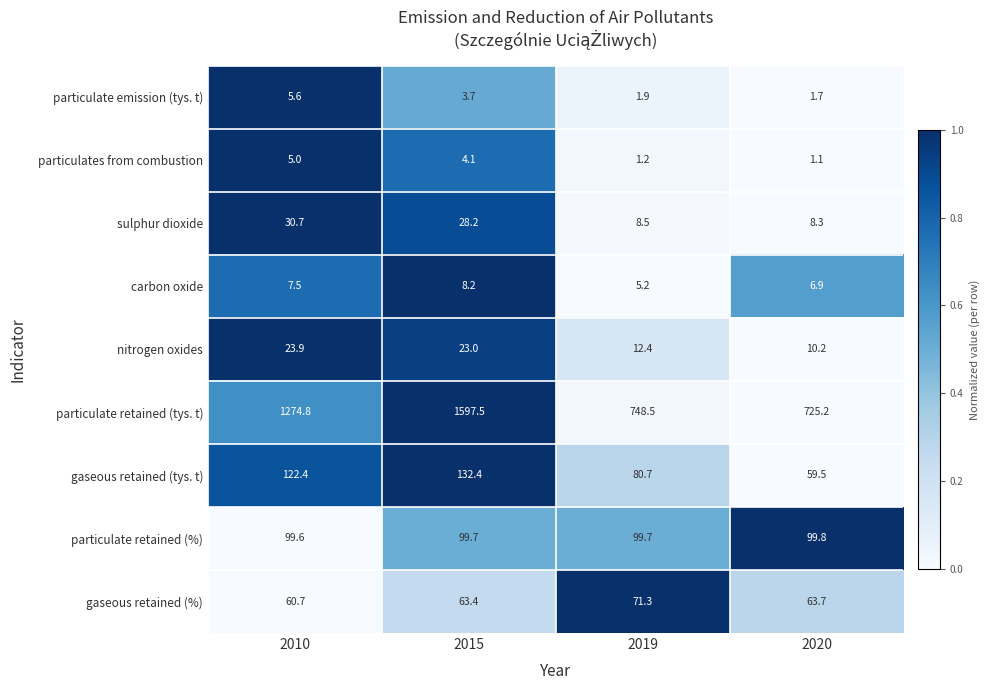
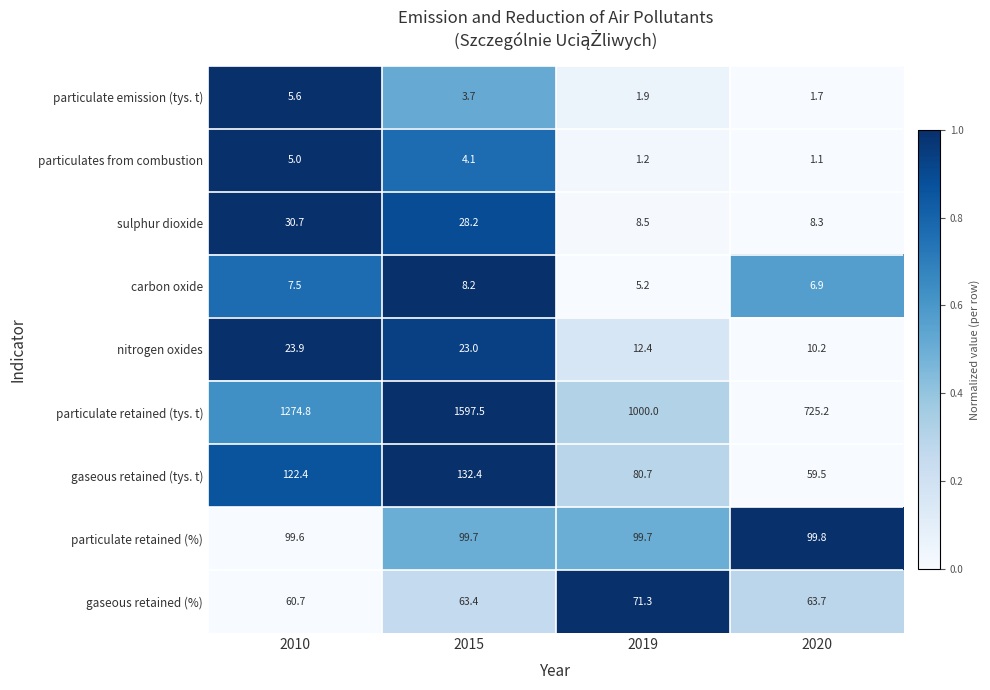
  {
    "particulate emission (tys. t)": {
      "2010": 5.6,
      "2015": 3.7,
      "2019": 1.9,
      "2020": 1.7
    },
    "particulates from combustion": {
      "2010": 5.0,
      "2015": 4.1,
      "2019": 1.2,
      "2020": 1.1
    },
    "sulphur dioxide": {
      "2010": 30.7,
      "2015": 28.2,
      "2019": 8.5,
      "2020": 8.3
    },
    "carbon oxide": {
      "2010": 7.5,
      "2015": 8.2,
      "2019": 5.2,
      "2020": 6.9
    },
    "nitrogen oxides": {
      "2010": 23.9,
      "2015": 23.0,
      "2019": 12.4,
      "2020": 10.2
    },
    "particulate retained (tys. t)": {
      "2010": 1274.8,
      "2015": 1597.5,
-     "2019": 748.5,
+     "2019": 1000.0,
      "2020": 725.2
    },
    "gaseous retained (tys. t)": {
      "2010": 122.4,
      "2015": 132.4,
      "2019": 80.7,
      "2020": 59.5
    },
    "particulate retained (%)": {
      "2010": 99.6,
      "2015": 99.7,
      "2019": 99.7,
      "2020": 99.8
    },
    "gaseous retained (%)": {
      "2010": 60.7,
      "2015": 63.4,
      "2019": 71.3,
      "2020": 63.7
    }
  }
